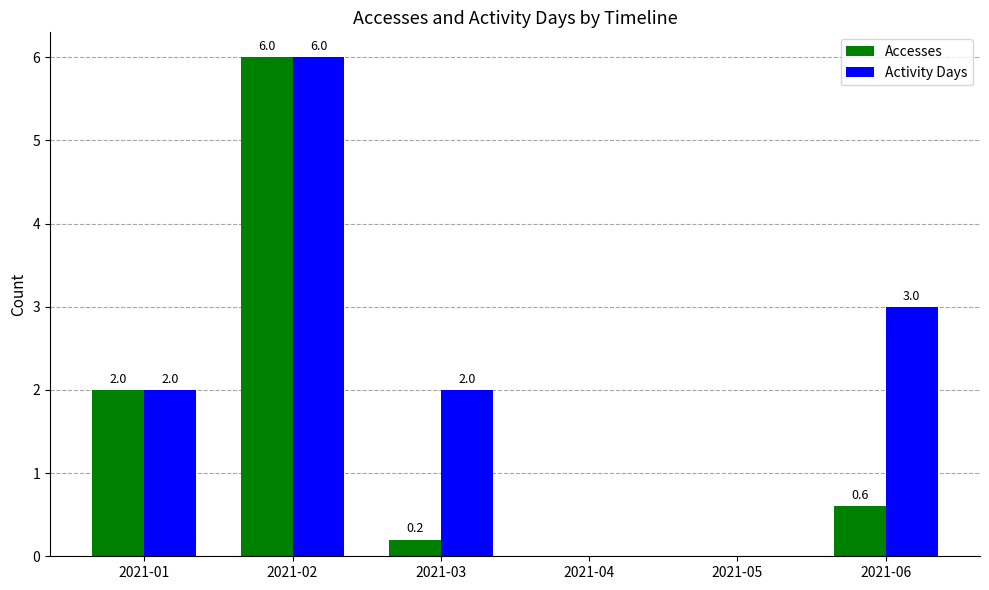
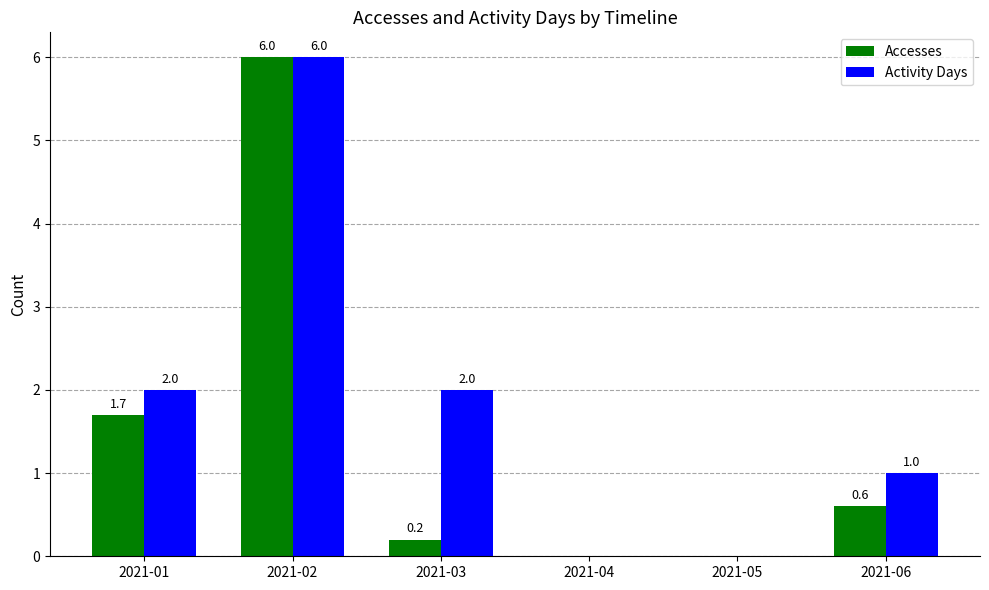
  {
    "Accesses": {
-     "2021-01": 2.0,
+     "2021-01": 1.7,
      "2021-02": 6.0,
      "2021-03": 0.2,
      "2021-06": 0.6
    },
    "Activity Days": {
      "2021-01": 2.0,
      "2021-02": 6.0,
      "2021-03": 2.0,
-     "2021-06": 3.0
+     "2021-06": 1.0
    }
  }
